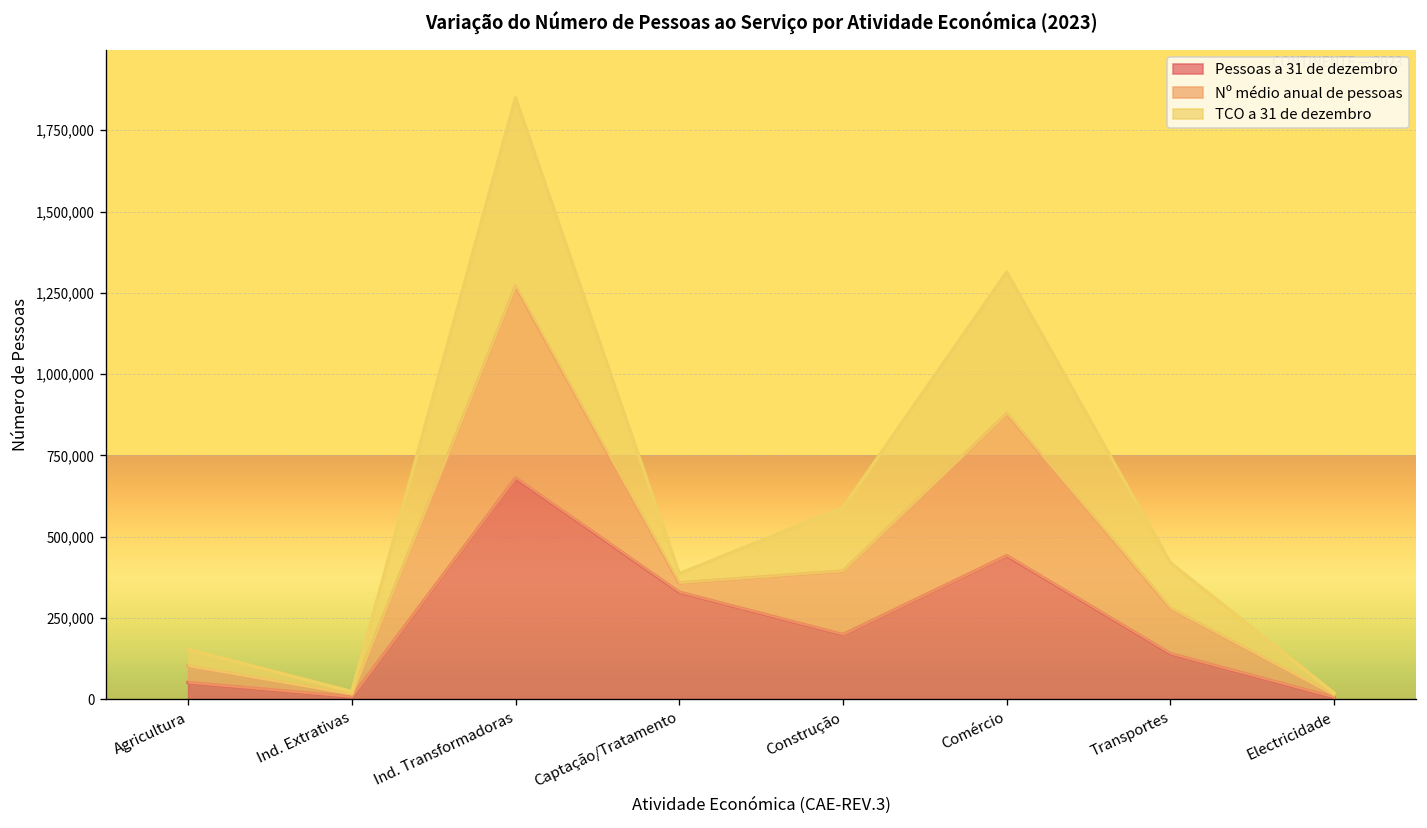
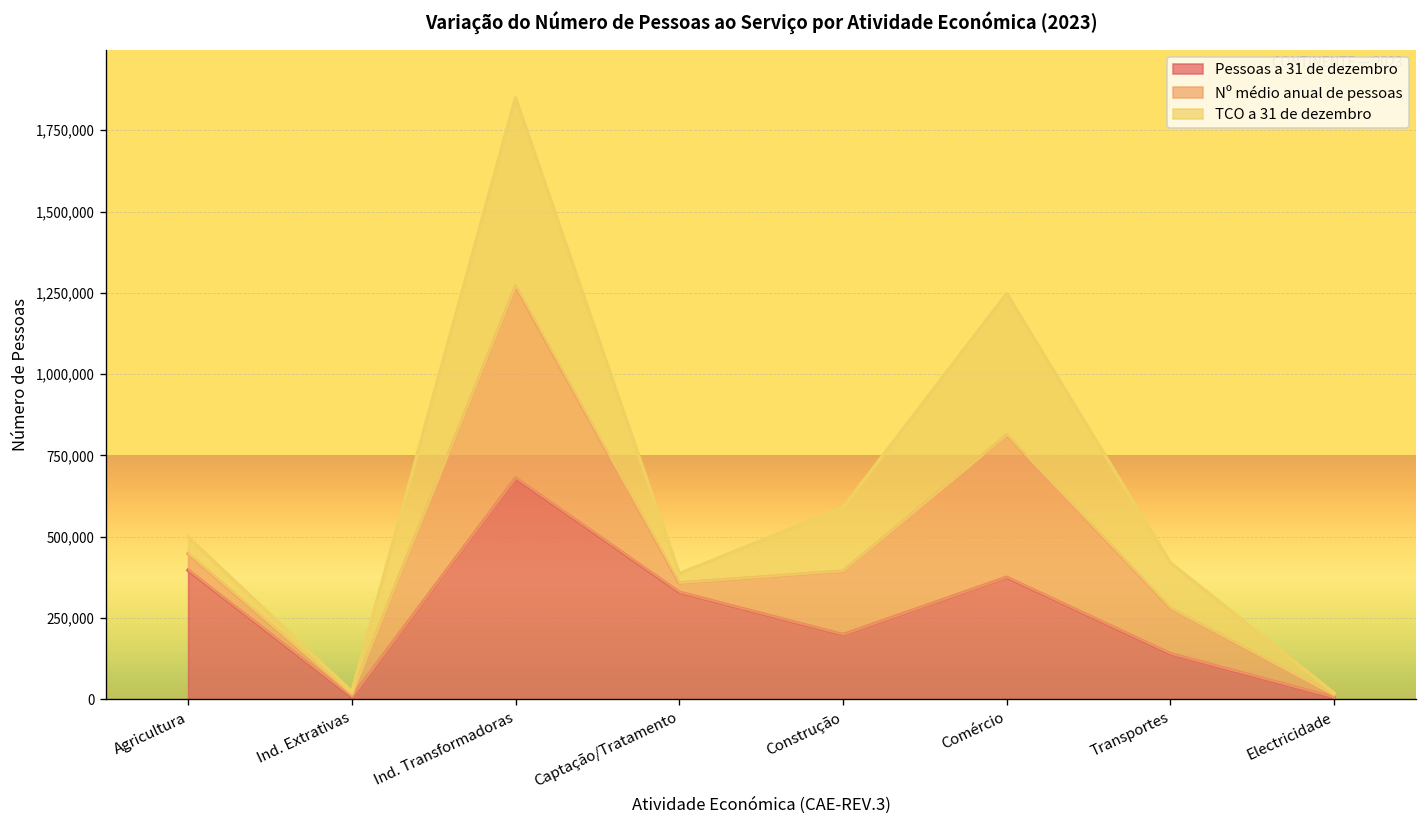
  {
    "Pessoas a 31 de dezembro": {
-     "Agricultura": "50,000",
+     "Agricultura": "400,000",
      "Ind. Transformadoras": "680,000",
      "Captação/Tratamento": "330,000",
      "Construção": "200,000",
-     "Comércio": "440,000",
+     "Comércio": "380,000",
      "Transportes": "140,000"
    }
  }
